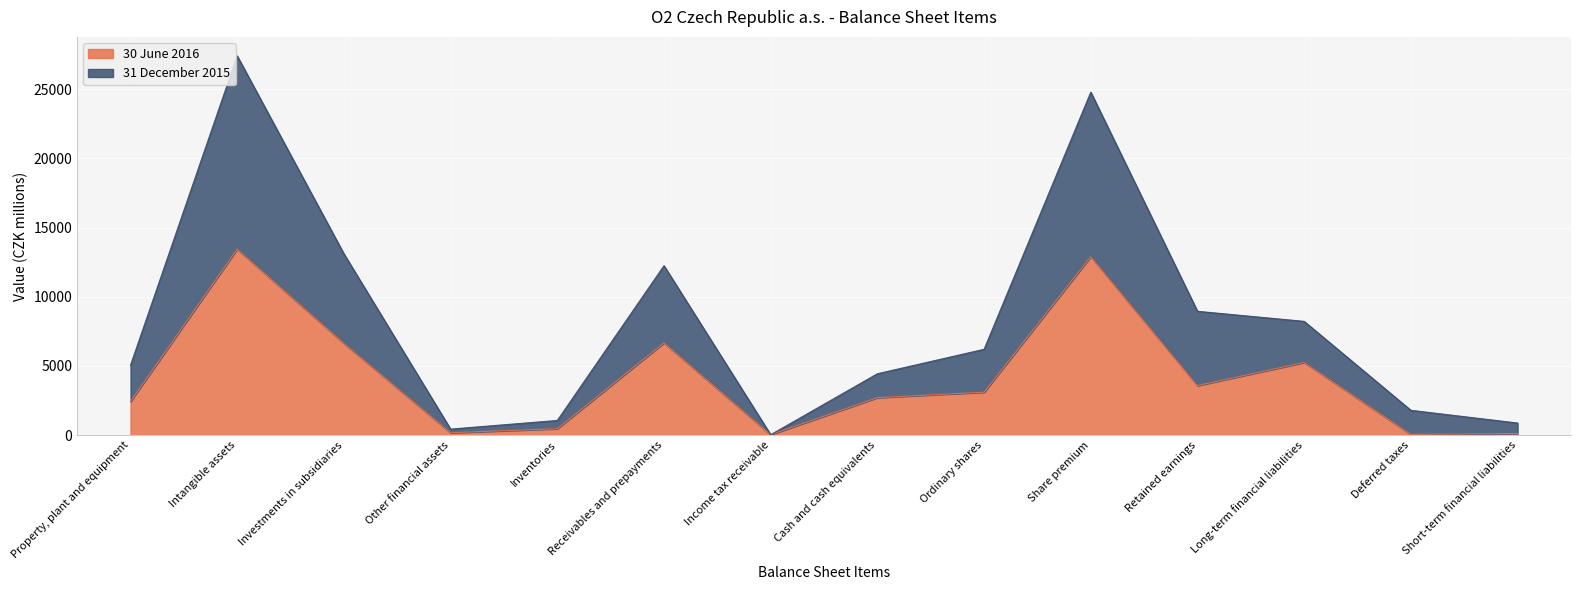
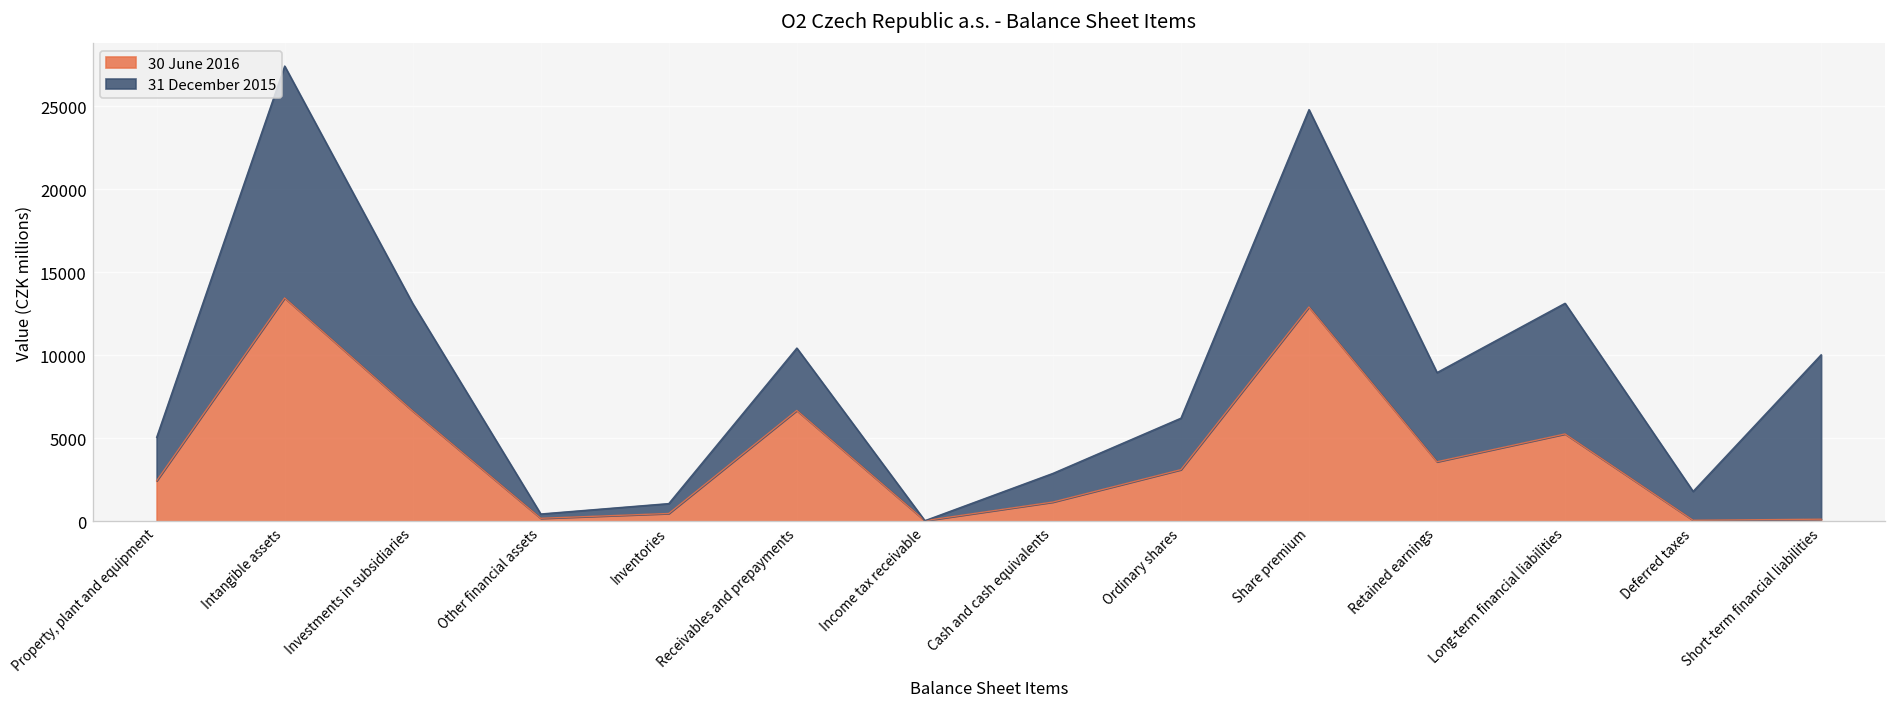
  {
    "30 June 2016": {
      "Property, plant and equipment": 2400,
      "Intangible assets": 13400,
      "Investments in subsidiaries": 6600,
      "Other financial assets": 200,
      "Inventories": 500,
      "Receivables and prepayments": 6700,
-     "Cash and cash equivalents": 2700,
+     "Cash and cash equivalents": 1100,
      "Ordinary shares": 3100,
      "Share premium": 12900,
      "Retained earnings": 3600,
      "Long-term financial liabilities": 5300,
      "Deferred taxes": 100,
      "Short-term financial liabilities": 100
    },
    "31 December 2015": {
      "Property, plant and equipment": 2600,
      "Intangible assets": 14000,
      "Investments in subsidiaries": 6500,
      "Other financial assets": 300,
      "Inventories": 600,
-     "Receivables and prepayments": 5600,
+     "Receivables and prepayments": 3800,
      "Cash and cash equivalents": 1700,
      "Ordinary shares": 3100,
      "Share premium": 11900,
      "Retained earnings": 5400,
-     "Long-term financial liabilities": 3000,
+     "Long-term financial liabilities": 7900,
      "Deferred taxes": 1700,
-     "Short-term financial liabilities": 800
+     "Short-term financial liabilities": 9900
    }
  }
